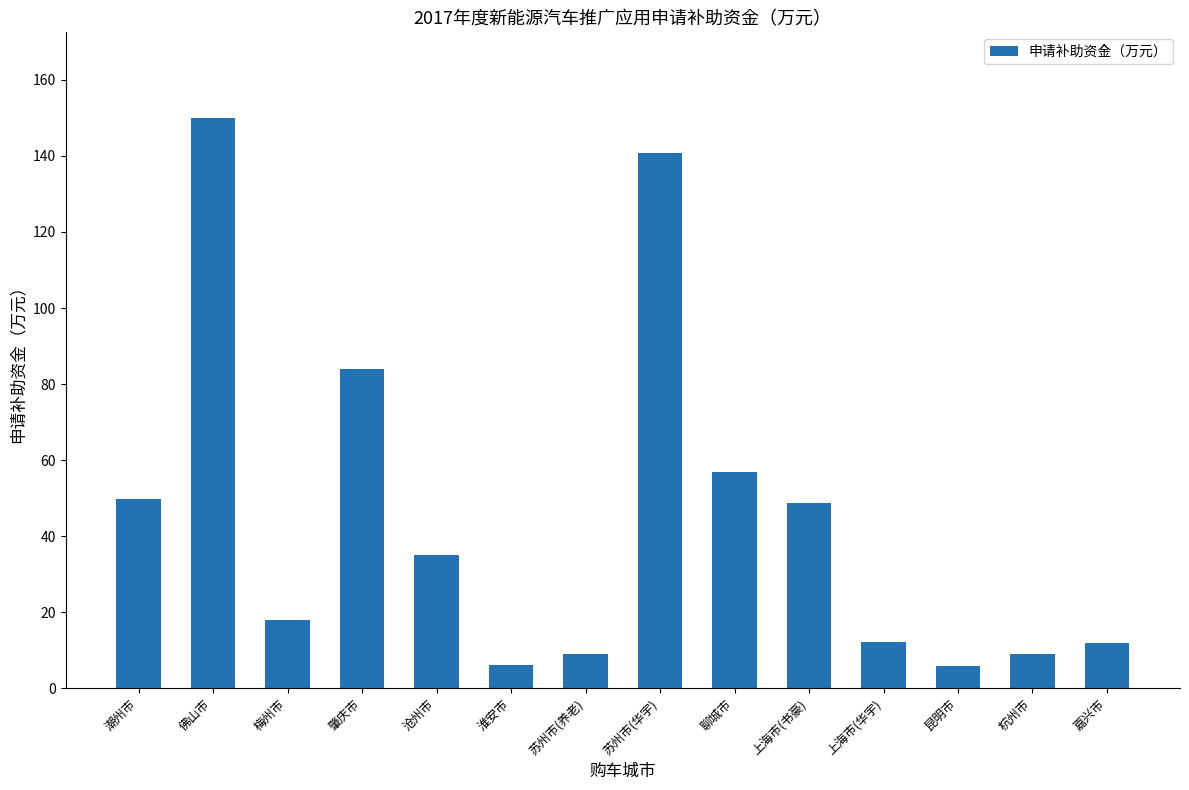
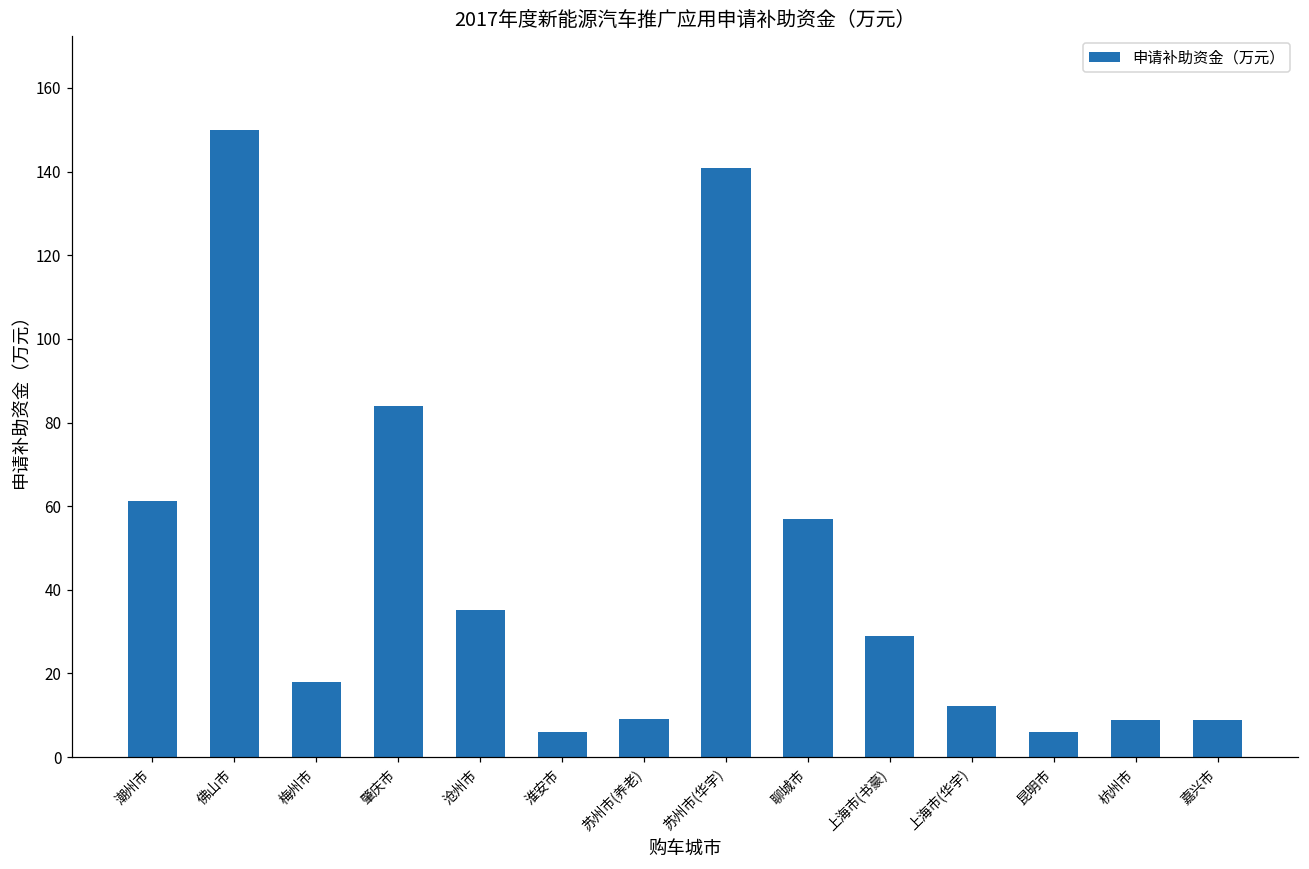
  {
-   "潮州市": 50,
+   "潮州市": 61,
    "佛山市": 150,
    "梅州市": 18,
    "肇庆市": 84,
    "沧州市": 35,
    "淮安市": 6,
    "苏州市(养老)": 9,
    "苏州市(华宇)": 141,
    "聊城市": 57,
-   "上海市(书豪)": 49,
+   "上海市(书豪)": 29,
    "上海市(华宇)": 12,
    "昆明市": 6,
    "杭州市": 9,
-   "嘉兴市": 12
+   "嘉兴市": 9
  }
